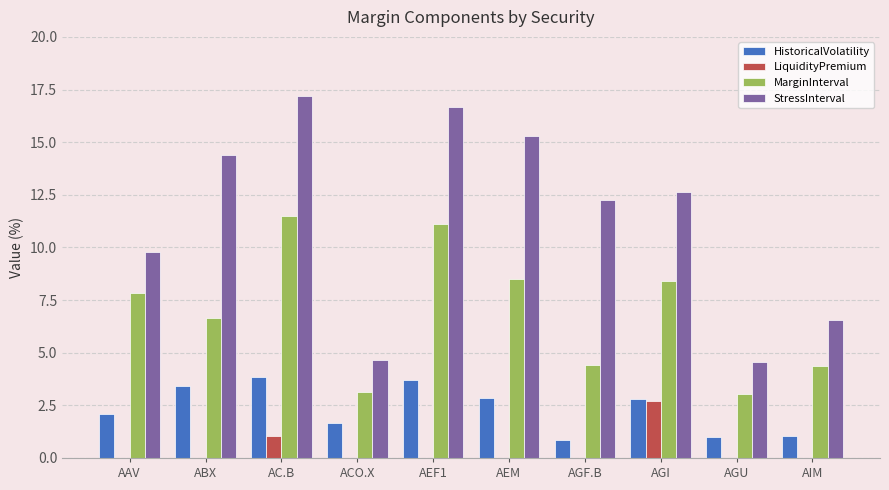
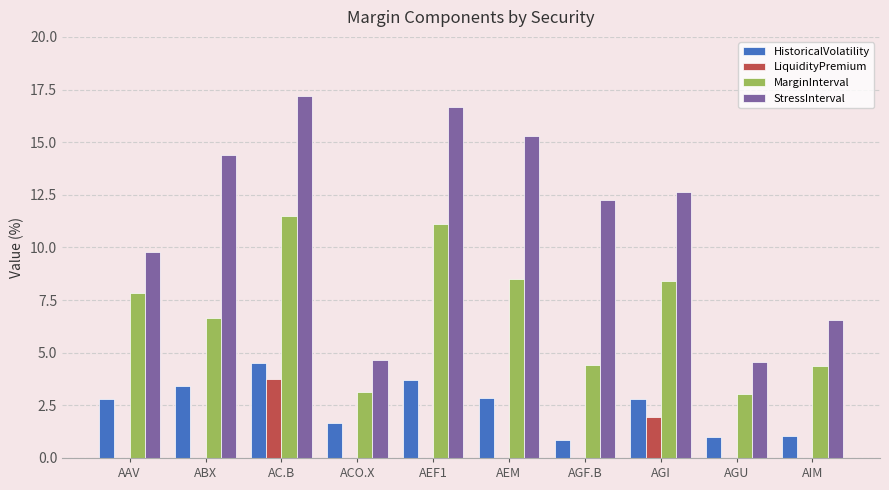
  {
    "HistoricalVolatility": {
-     "AAV": 2.1,
+     "AAV": 2.8,
      "ABX": 3.4,
-     "AC.B": 3.8,
+     "AC.B": 4.5,
      "ACO.X": 1.7,
      "AEF1": 3.7,
      "AEM": 2.8,
      "AGF.B": 0.8,
      "AGI": 2.8,
      "AGU": 1.0,
      "AIM": 1.0
    },
    "LiquidityPremium": {
      "AAV": 0.0,
      "ABX": 0.0,
-     "AC.B": 1.1,
+     "AC.B": 3.8,
      "ACO.X": 0.0,
      "AEF1": 0.0,
      "AEM": 0.0,
      "AGF.B": 0.0,
-     "AGI": 2.7,
+     "AGI": 2.0,
      "AGU": 0.0,
      "AIM": 0.0
    },
    "MarginInterval": {
      "AAV": 7.8,
      "ABX": 6.7,
      "AC.B": 11.5,
      "ACO.X": 3.1,
      "AEF1": 11.1,
      "AEM": 8.5,
      "AGF.B": 4.4,
      "AGI": 8.4,
      "AGU": 3.0,
      "AIM": 4.4
    },
    "StressInterval": {
      "AAV": 9.8,
      "ABX": 14.4,
      "AC.B": 17.2,
      "ACO.X": 4.7,
      "AEF1": 16.7,
      "AEM": 15.3,
      "AGF.B": 12.3,
      "AGI": 12.6,
      "AGU": 4.5,
      "AIM": 6.6
    }
  }
